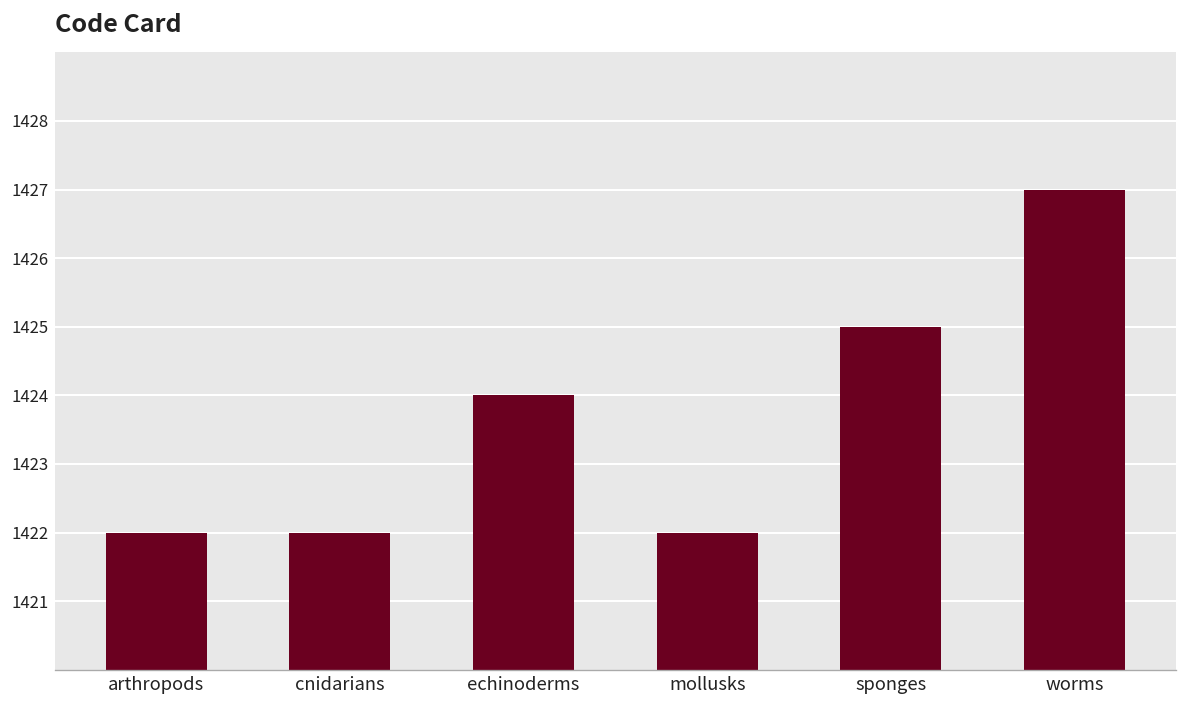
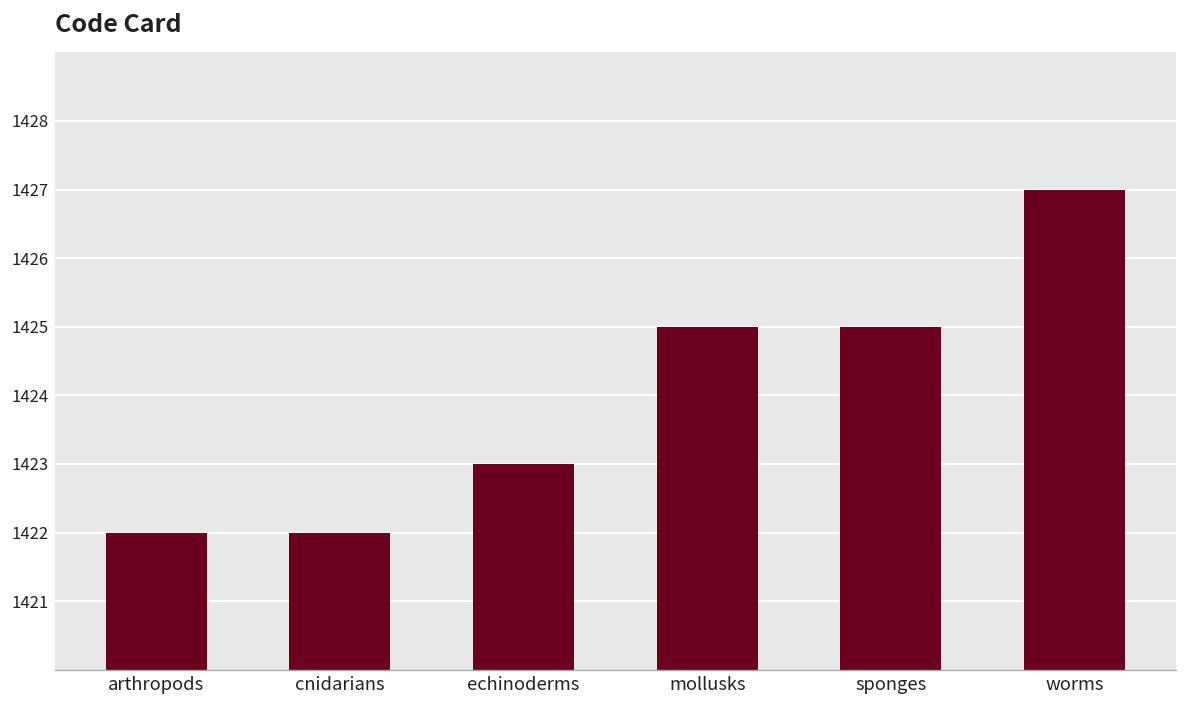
  {
    "arthropods": 1422,
    "cnidarians": 1422,
-   "echinoderms": 1424,
-   "mollusks": 1422,
+   "echinoderms": 1423,
+   "mollusks": 1425,
    "sponges": 1425,
    "worms": 1427
  }
